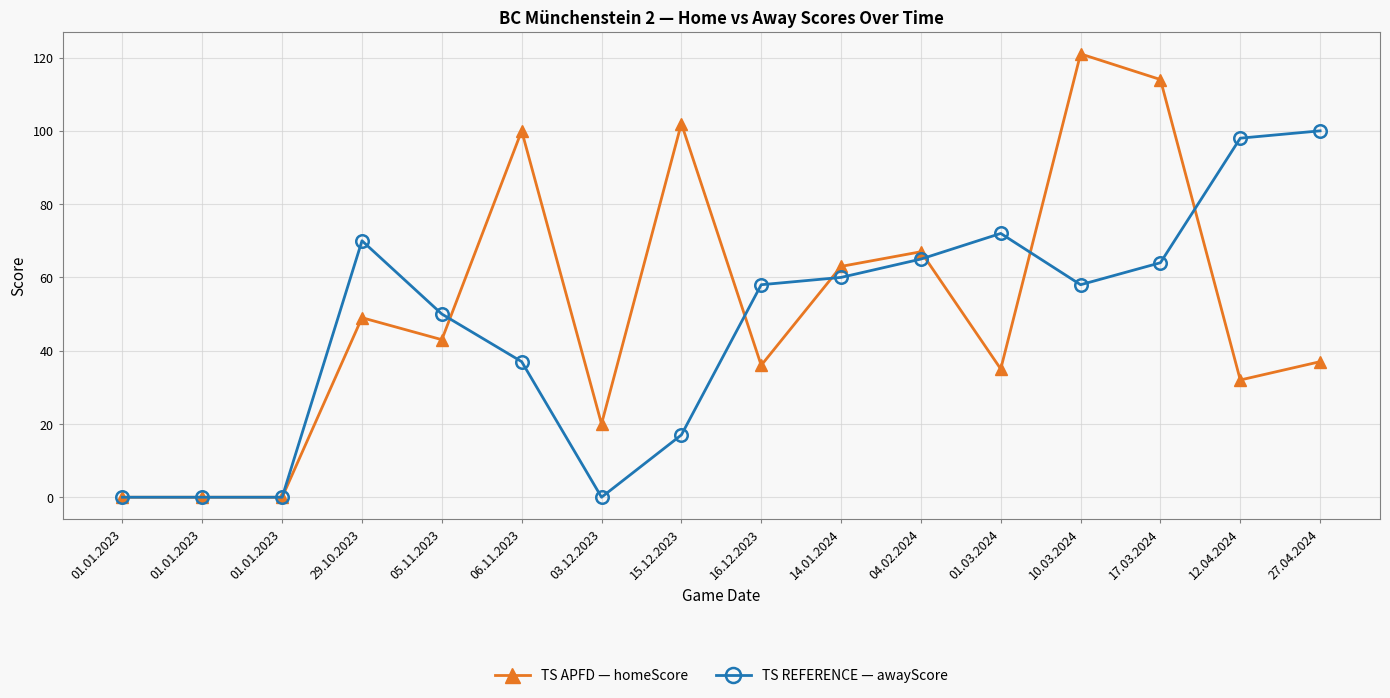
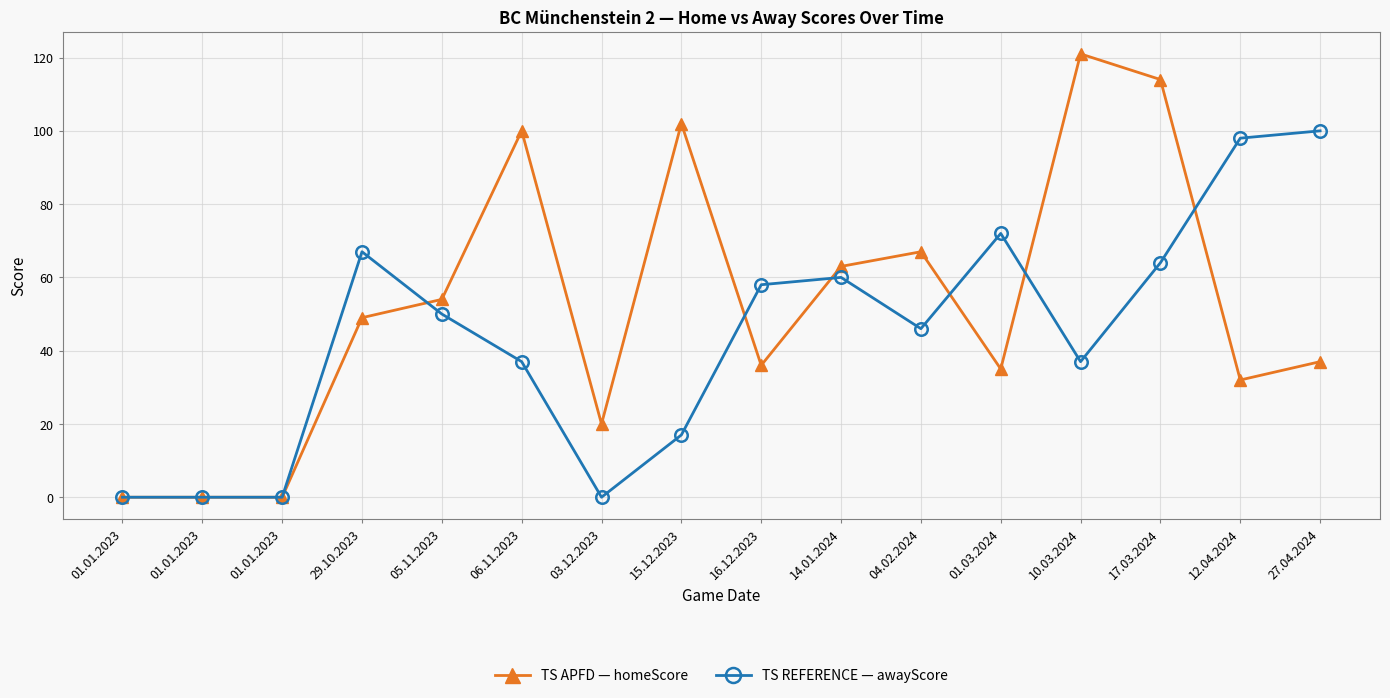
  {
    "TS APFD — homeScore": {
      "29.10.2023": 49,
-     "05.11.2023": 43,
+     "05.11.2023": 54,
      "06.11.2023": 100,
      "03.12.2023": 20,
      "15.12.2023": 102,
      "16.12.2023": 36,
      "14.01.2024": 63,
      "04.02.2024": 67,
      "01.03.2024": 35,
      "10.03.2024": 121,
      "17.03.2024": 114,
      "12.04.2024": 32,
      "27.04.2024": 37
    },
    "TS REFERENCE — awayScore": {
-     "29.10.2023": 70,
+     "29.10.2023": 67,
      "05.11.2023": 50,
      "06.11.2023": 37,
      "03.12.2023": 0,
      "15.12.2023": 17,
      "16.12.2023": 58,
      "14.01.2024": 60,
-     "04.02.2024": 65,
+     "04.02.2024": 46,
      "01.03.2024": 72,
-     "10.03.2024": 58,
+     "10.03.2024": 37,
      "17.03.2024": 64,
      "12.04.2024": 98,
      "27.04.2024": 100
    }
  }
